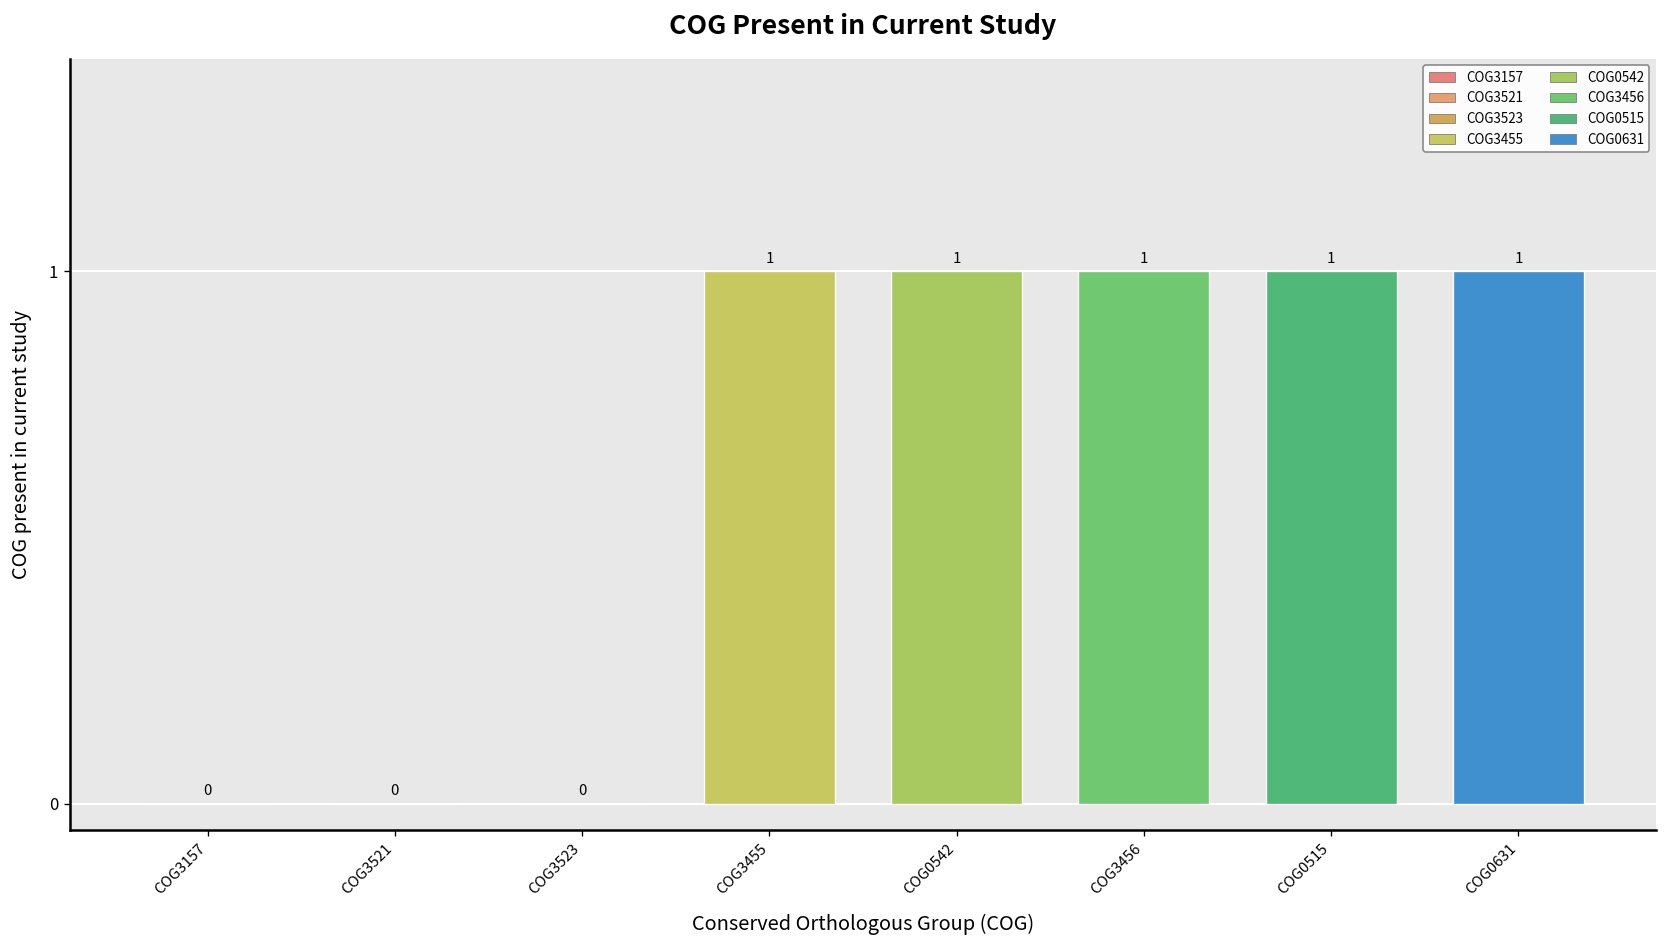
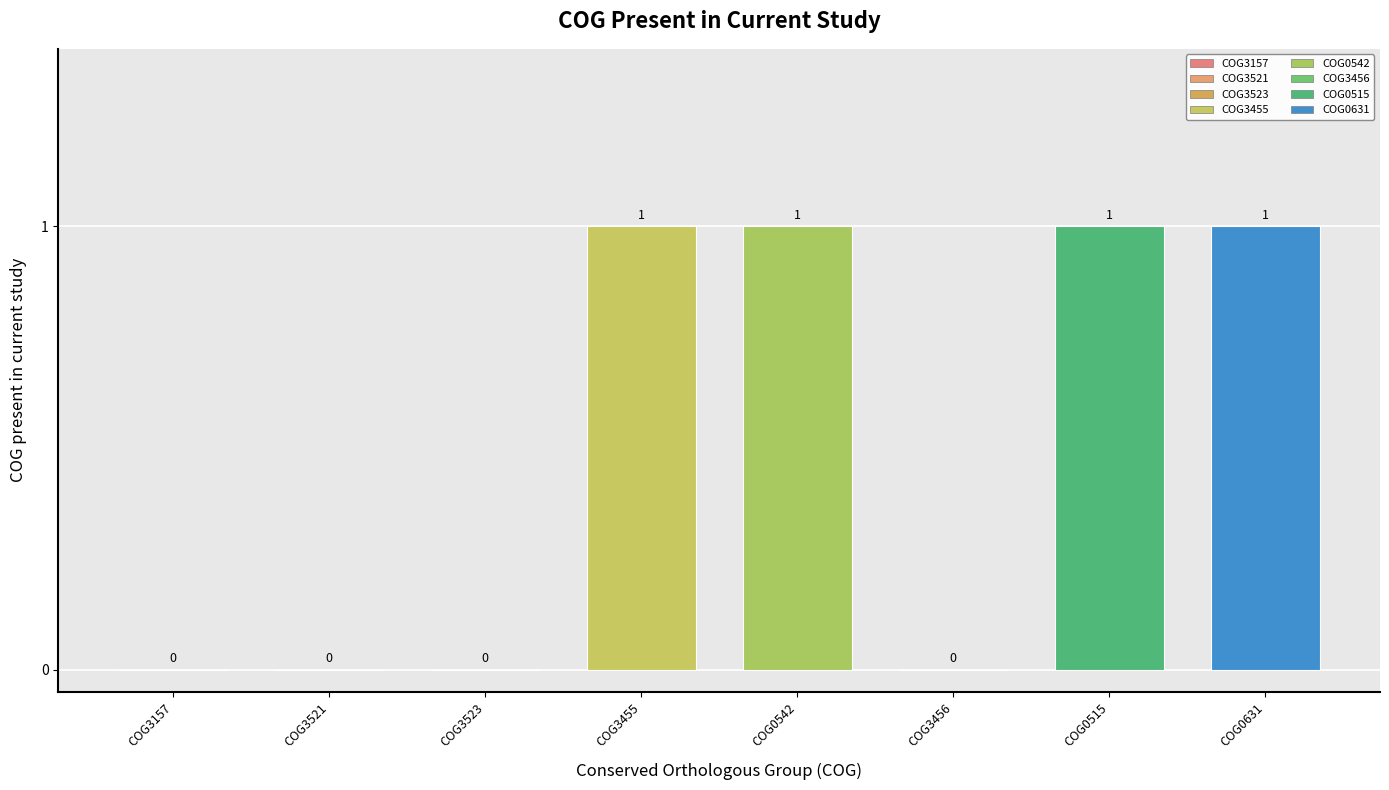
  {
    "COG3157": 0,
    "COG3521": 0,
    "COG3523": 0,
    "COG3455": 1,
    "COG0542": 1,
-   "COG3456": 1,
+   "COG3456": 0,
    "COG0515": 1,
    "COG0631": 1
  }
